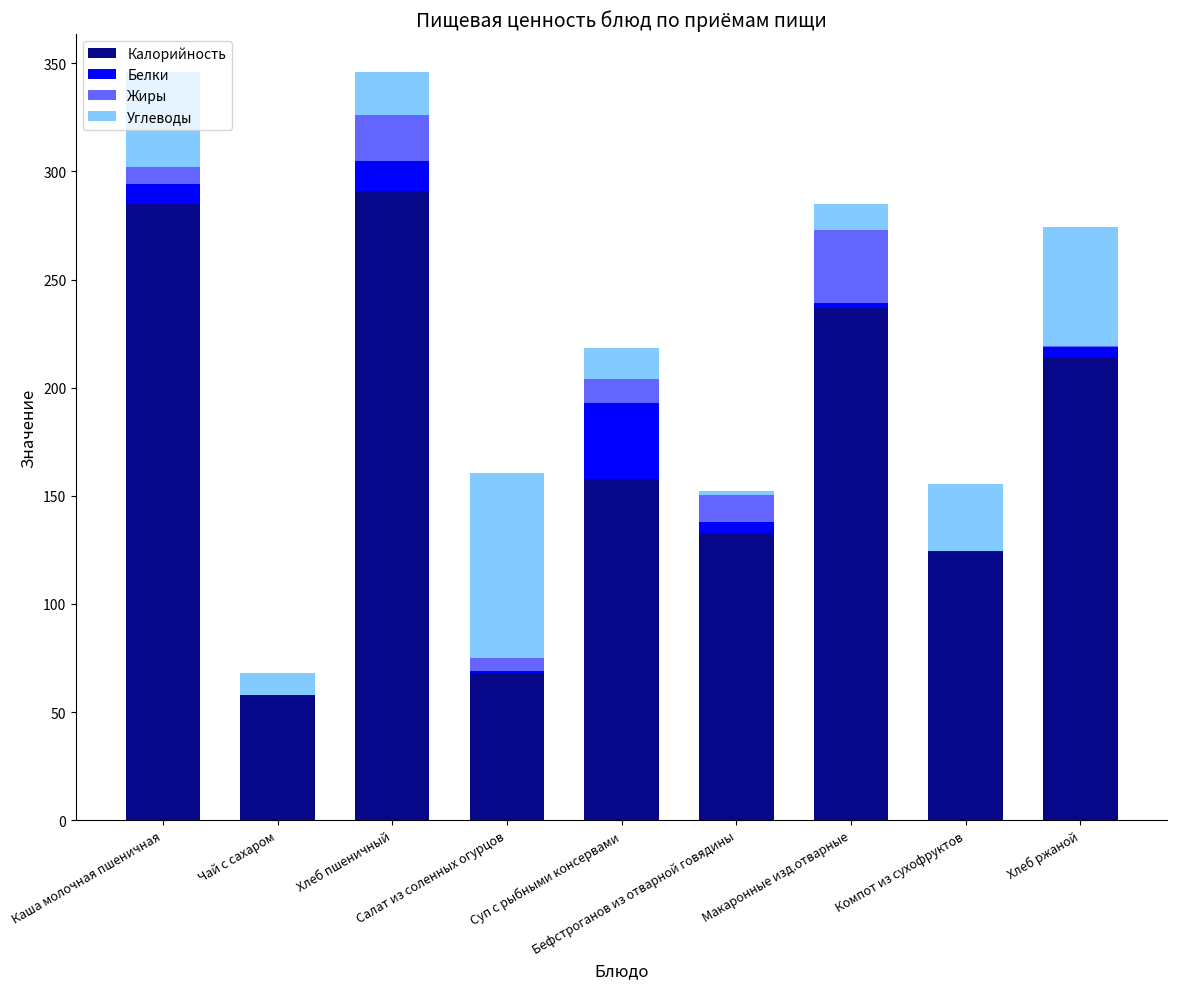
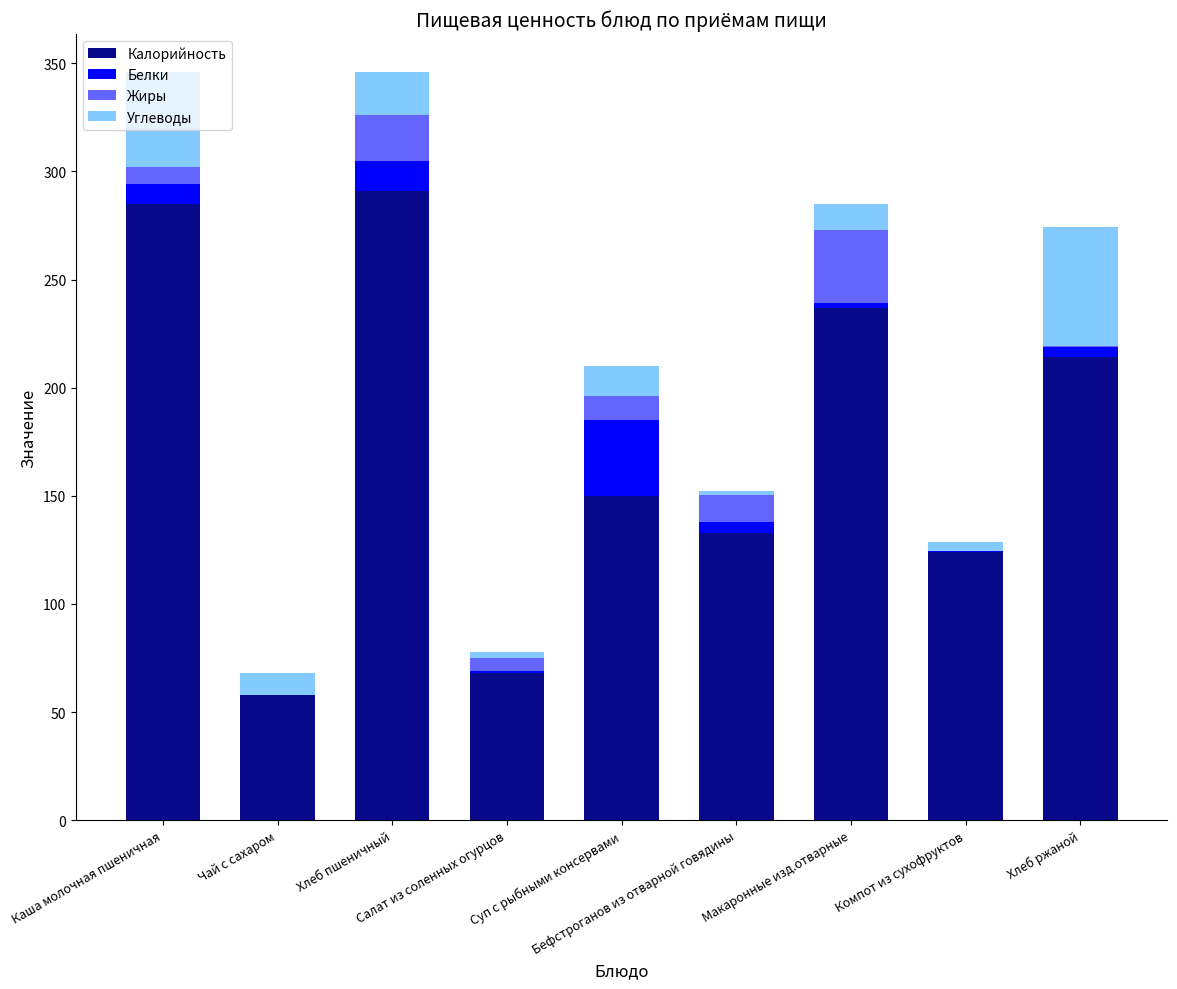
  {
    "Калорийность": {
      "Каша молочная пшеничная": 285,
      "Чай с сахаром": 58,
      "Хлеб пшеничный": 291,
      "Салат из соленных огурцов": 68,
-     "Суп с рыбными консервами": 158,
+     "Суп с рыбными консервами": 150,
      "Бефстроганов из отварной говядины": 133,
      "Макаронные изд.отварные": 237,
      "Компот из сухофруктов": 124,
      "Хлеб ржаной": 214
    },
    "Белки": {
      "Каша молочная пшеничная": 9,
      "Чай с сахаром": 0,
      "Хлеб пшеничный": 14,
      "Суп с рыбными консервами": 35,
      "Бефстроганов из отварной говядины": 5,
      "Макаронные изд.отварные": 2,
      "Хлеб ржаной": 5
    },
    "Жиры": {
      "Каша молочная пшеничная": 8,
      "Чай с сахаром": 0,
      "Хлеб пшеничный": 21,
      "Салат из соленных огурцов": 6,
      "Суп с рыбными консервами": 11,
      "Бефстроганов из отварной говядины": 12,
      "Макаронные изд.отварные": 34,
      "Компот из сухофруктов": 0
    },
    "Углеводы": {
      "Чай с сахаром": 10,
      "Хлеб пшеничный": 20,
-     "Салат из соленных огурцов": 86,
+     "Салат из соленных огурцов": 3,
      "Суп с рыбными консервами": 14,
      "Бефстроганов из отварной говядины": 2,
      "Макаронные изд.отварные": 12,
-     "Компот из сухофруктов": 31,
+     "Компот из сухофруктов": 4,
      "Хлеб ржаной": 55
    }
  }
